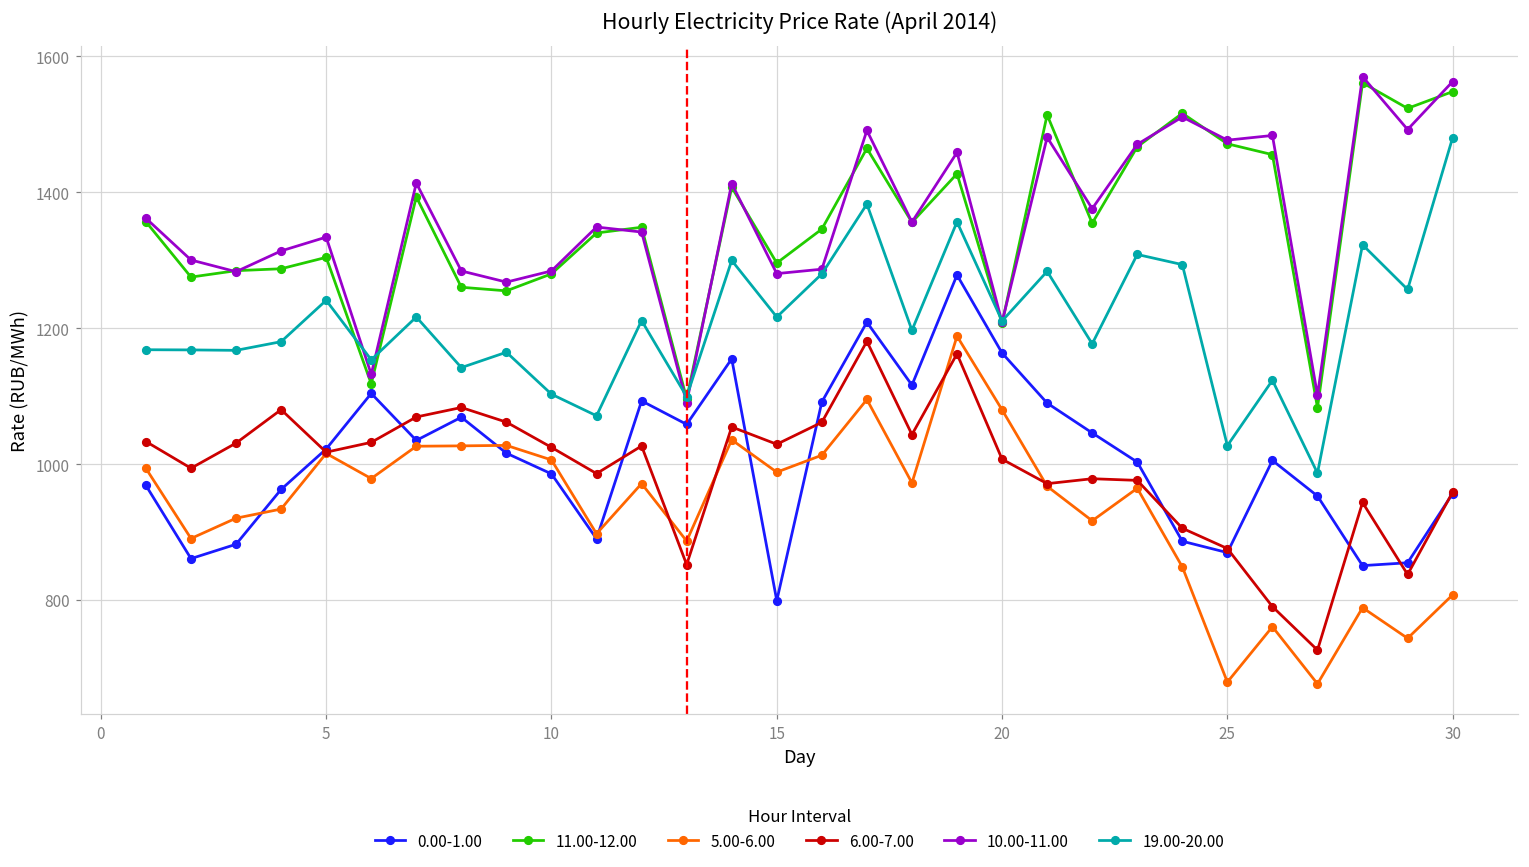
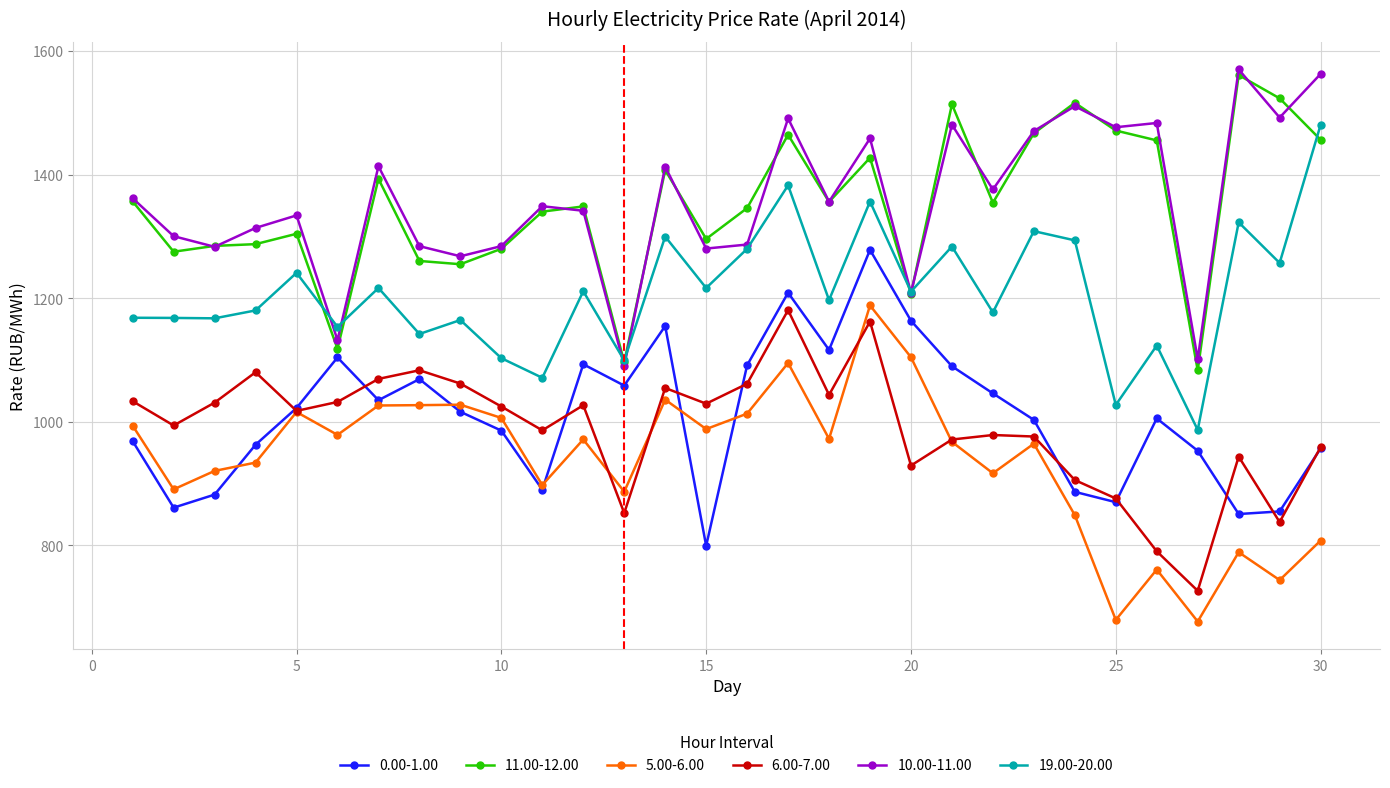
  {
    "0.00-1.00": {
      "5": 1020,
      "10": 990,
      "15": 800,
      "20": 1160,
      "25": 870
    },
    "11.00-12.00": {
      "5": 1300,
      "10": 1280,
      "15": 1300,
      "25": 1470,
-     "30": 1550
+     "30": 1460
    },
    "5.00-6.00": {
      "10": 1010,
      "15": 990,
-     "20": 1080,
+     "20": 1100,
      "25": 680,
      "30": 810
    },
    "6.00-7.00": {
      "10": 1020,
      "15": 1030,
-     "20": 1010,
+     "20": 930,
      "25": 880
    },
    "10.00-11.00": {
      "5": 1330,
      "10": 1280,
      "15": 1280,
      "25": 1480,
      "30": 1560
    },
    "19.00-20.00": {
      "5": 1240,
      "10": 1100,
      "15": 1220,
      "25": 1030,
      "30": 1480
    }
  }
